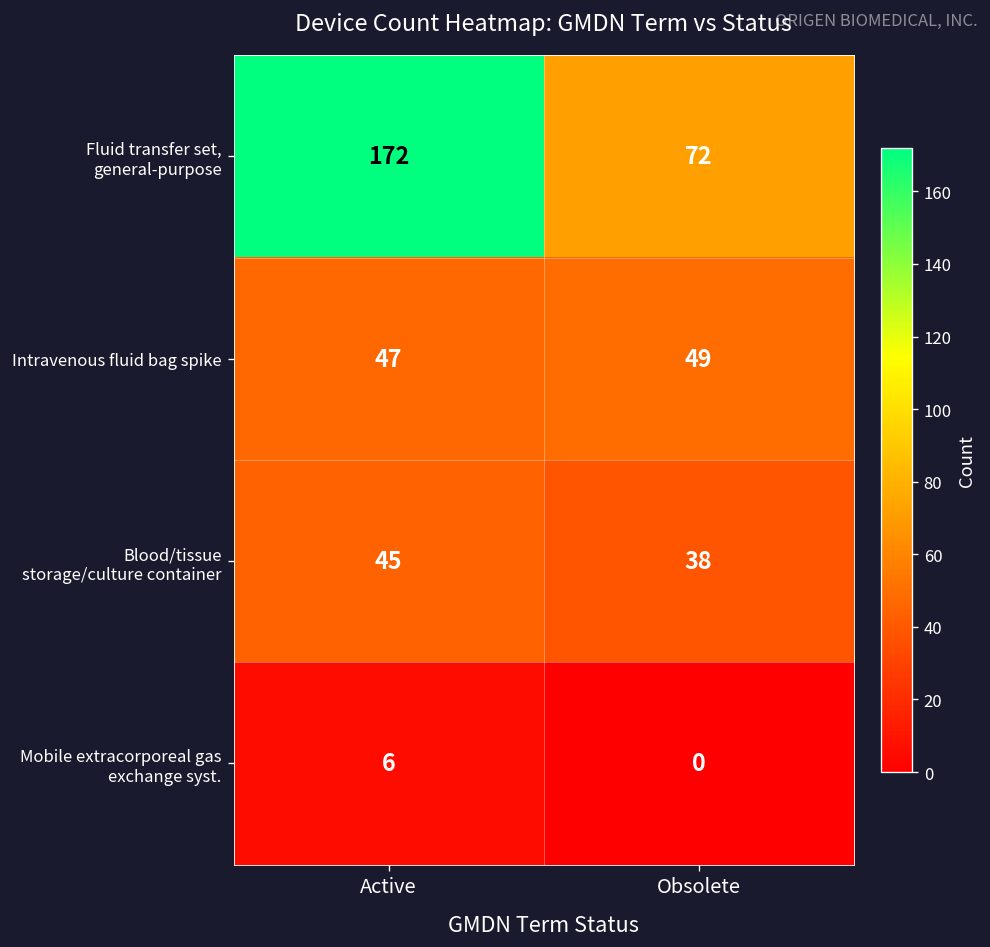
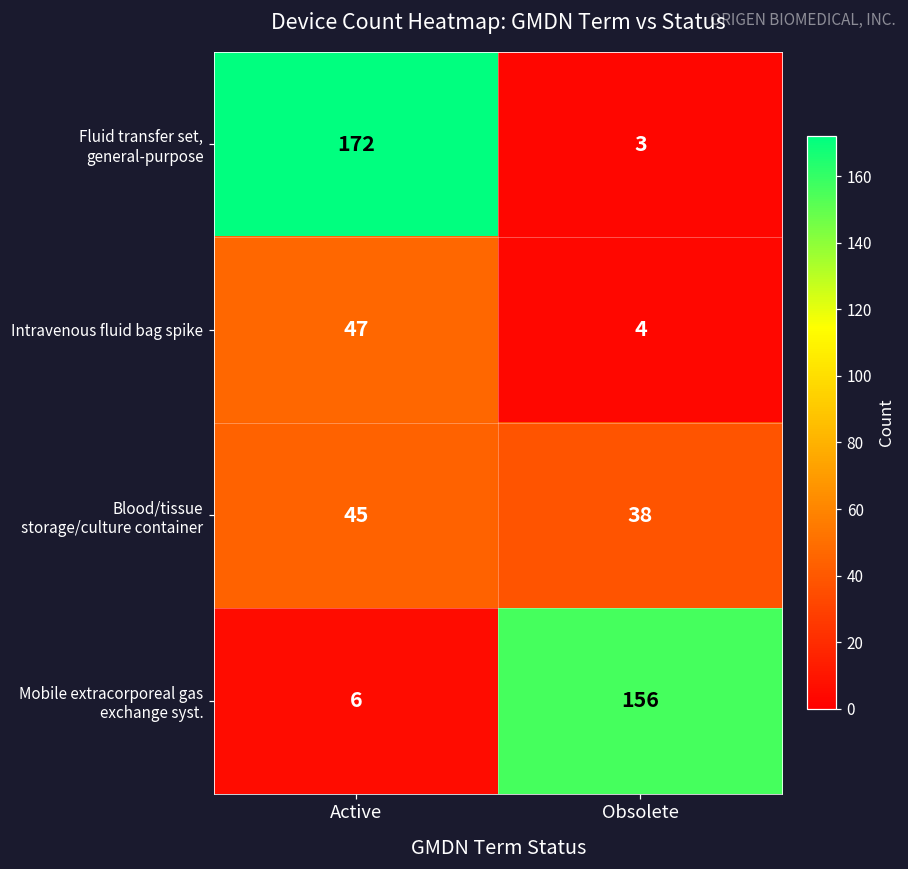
  {
    "Fluid transfer set, general-purpose": {
      "Active": 172,
-     "Obsolete": 72
+     "Obsolete": 3
    },
    "Intravenous fluid bag spike": {
      "Active": 47,
-     "Obsolete": 49
+     "Obsolete": 4
    },
    "Blood/tissue storage/culture container": {
      "Active": 45,
      "Obsolete": 38
    },
    "Mobile extracorporeal gas exchange syst.": {
      "Active": 6,
-     "Obsolete": 0
+     "Obsolete": 156
    }
  }
